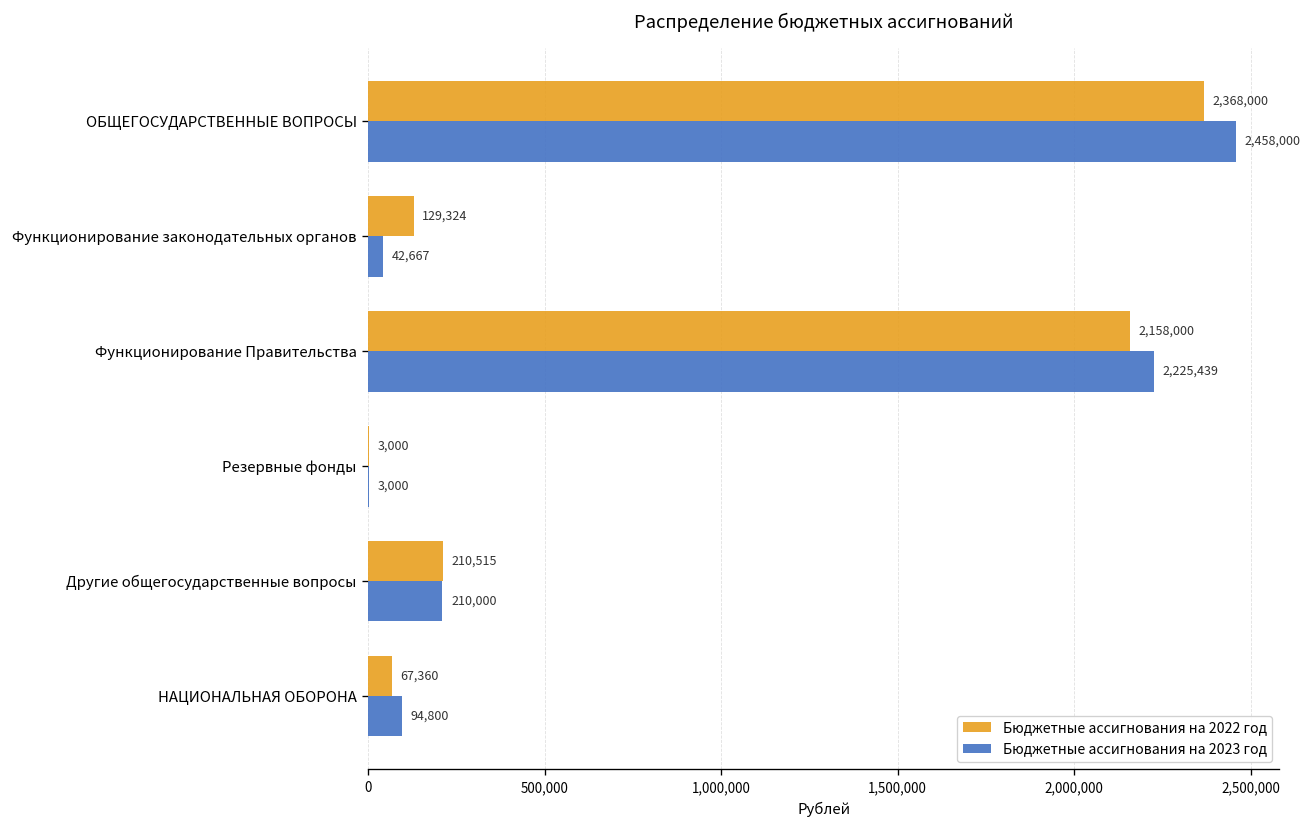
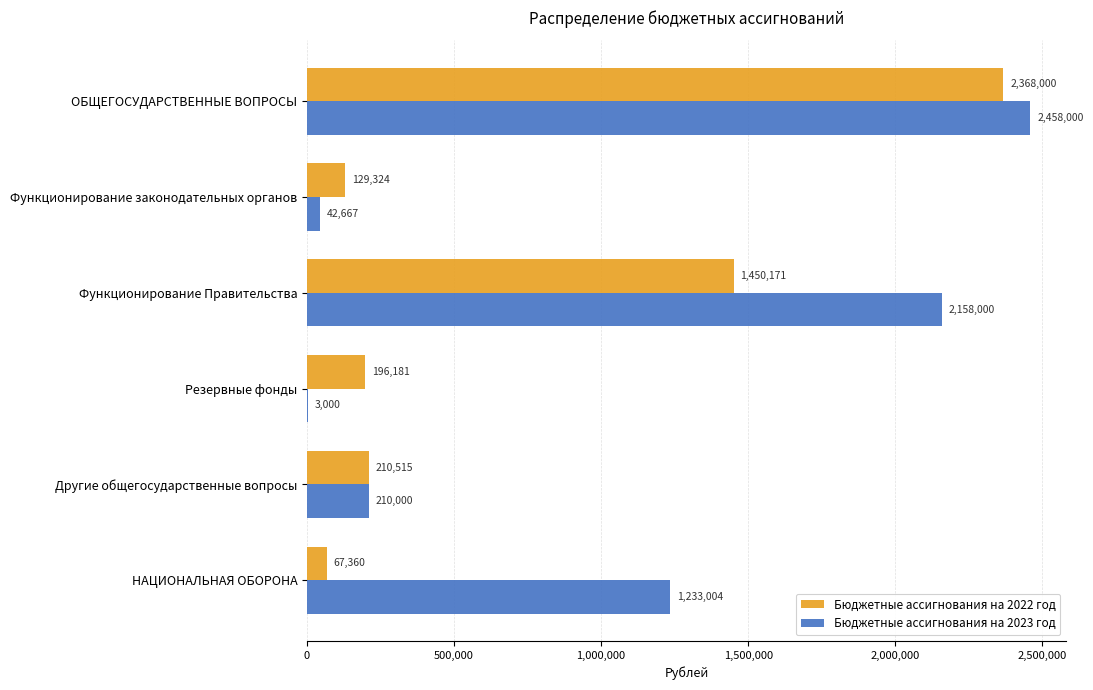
  {
    "Бюджетные ассигнования на 2022 год": {
      "ОБЩЕГОСУДАРСТВЕННЫЕ ВОПРОСЫ": "2,368,000",
      "Функционирование законодательных органов": "129,324",
-     "Функционирование Правительства": "2,158,000",
-     "Резервные фонды": "3,000",
+     "Функционирование Правительства": "1,450,171",
+     "Резервные фонды": "196,181",
      "Другие общегосударственные вопросы": "210,515",
      "НАЦИОНАЛЬНАЯ ОБОРОНА": "67,360"
    },
    "Бюджетные ассигнования на 2023 год": {
      "ОБЩЕГОСУДАРСТВЕННЫЕ ВОПРОСЫ": "2,458,000",
      "Функционирование законодательных органов": "42,667",
-     "Функционирование Правительства": "2,225,439",
+     "Функционирование Правительства": "2,158,000",
      "Резервные фонды": "3,000",
      "Другие общегосударственные вопросы": "210,000",
-     "НАЦИОНАЛЬНАЯ ОБОРОНА": "94,800"
+     "НАЦИОНАЛЬНАЯ ОБОРОНА": "1,233,004"
    }
  }
